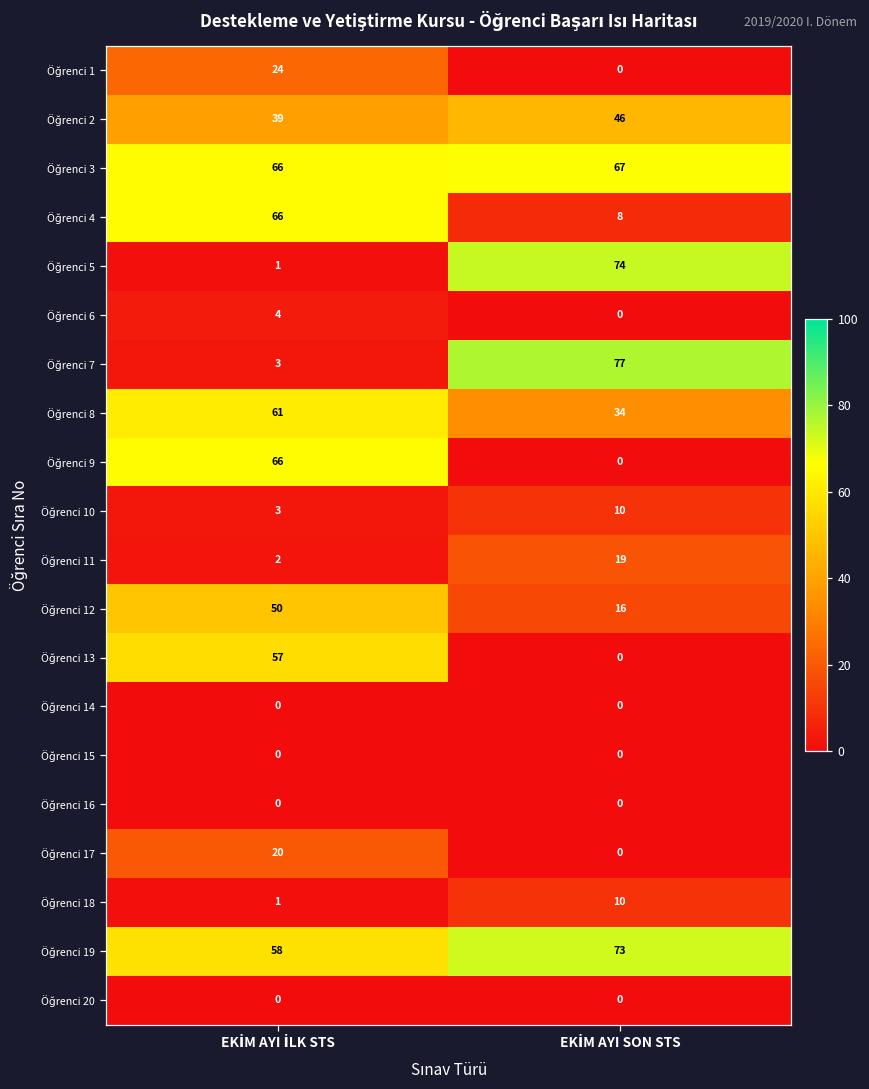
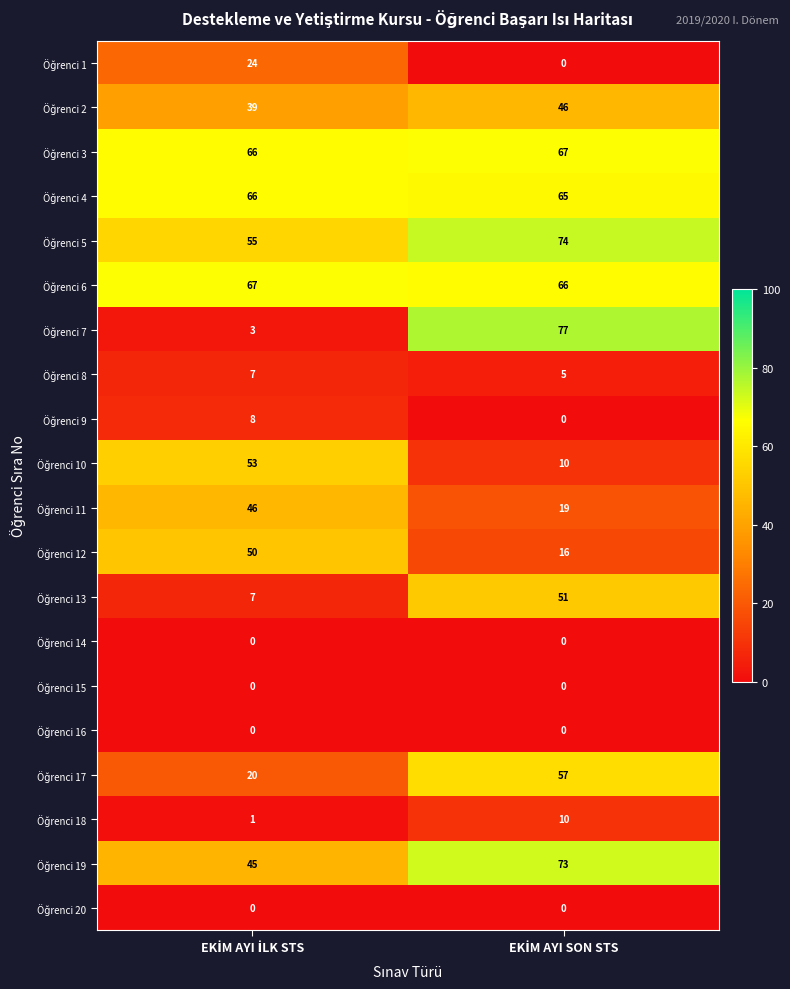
  {
    "Öğrenci 1": {
      "EKİM AYI İLK STS": 24,
      "EKİM AYI SON STS": 0
    },
    "Öğrenci 2": {
      "EKİM AYI İLK STS": 39,
      "EKİM AYI SON STS": 46
    },
    "Öğrenci 3": {
      "EKİM AYI İLK STS": 66,
      "EKİM AYI SON STS": 67
    },
    "Öğrenci 4": {
      "EKİM AYI İLK STS": 66,
-     "EKİM AYI SON STS": 8
+     "EKİM AYI SON STS": 65
    },
    "Öğrenci 5": {
-     "EKİM AYI İLK STS": 1,
+     "EKİM AYI İLK STS": 55,
      "EKİM AYI SON STS": 74
    },
    "Öğrenci 6": {
-     "EKİM AYI İLK STS": 4,
-     "EKİM AYI SON STS": 0
+     "EKİM AYI İLK STS": 67,
+     "EKİM AYI SON STS": 66
    },
    "Öğrenci 7": {
      "EKİM AYI İLK STS": 3,
      "EKİM AYI SON STS": 77
    },
    "Öğrenci 8": {
-     "EKİM AYI İLK STS": 61,
-     "EKİM AYI SON STS": 34
+     "EKİM AYI İLK STS": 7,
+     "EKİM AYI SON STS": 5
    },
    "Öğrenci 9": {
-     "EKİM AYI İLK STS": 66,
+     "EKİM AYI İLK STS": 8,
      "EKİM AYI SON STS": 0
    },
    "Öğrenci 10": {
-     "EKİM AYI İLK STS": 3,
+     "EKİM AYI İLK STS": 53,
      "EKİM AYI SON STS": 10
    },
    "Öğrenci 11": {
-     "EKİM AYI İLK STS": 2,
+     "EKİM AYI İLK STS": 46,
      "EKİM AYI SON STS": 19
    },
    "Öğrenci 12": {
      "EKİM AYI İLK STS": 50,
      "EKİM AYI SON STS": 16
    },
    "Öğrenci 13": {
-     "EKİM AYI İLK STS": 57,
-     "EKİM AYI SON STS": 0
+     "EKİM AYI İLK STS": 7,
+     "EKİM AYI SON STS": 51
    },
    "Öğrenci 14": {
      "EKİM AYI İLK STS": 0,
      "EKİM AYI SON STS": 0
    },
    "Öğrenci 15": {
      "EKİM AYI İLK STS": 0,
      "EKİM AYI SON STS": 0
    },
    "Öğrenci 16": {
      "EKİM AYI İLK STS": 0,
      "EKİM AYI SON STS": 0
    },
    "Öğrenci 17": {
      "EKİM AYI İLK STS": 20,
-     "EKİM AYI SON STS": 0
+     "EKİM AYI SON STS": 57
    },
    "Öğrenci 18": {
      "EKİM AYI İLK STS": 1,
      "EKİM AYI SON STS": 10
    },
    "Öğrenci 19": {
-     "EKİM AYI İLK STS": 58,
+     "EKİM AYI İLK STS": 45,
      "EKİM AYI SON STS": 73
    },
    "Öğrenci 20": {
      "EKİM AYI İLK STS": 0,
      "EKİM AYI SON STS": 0
    }
  }
